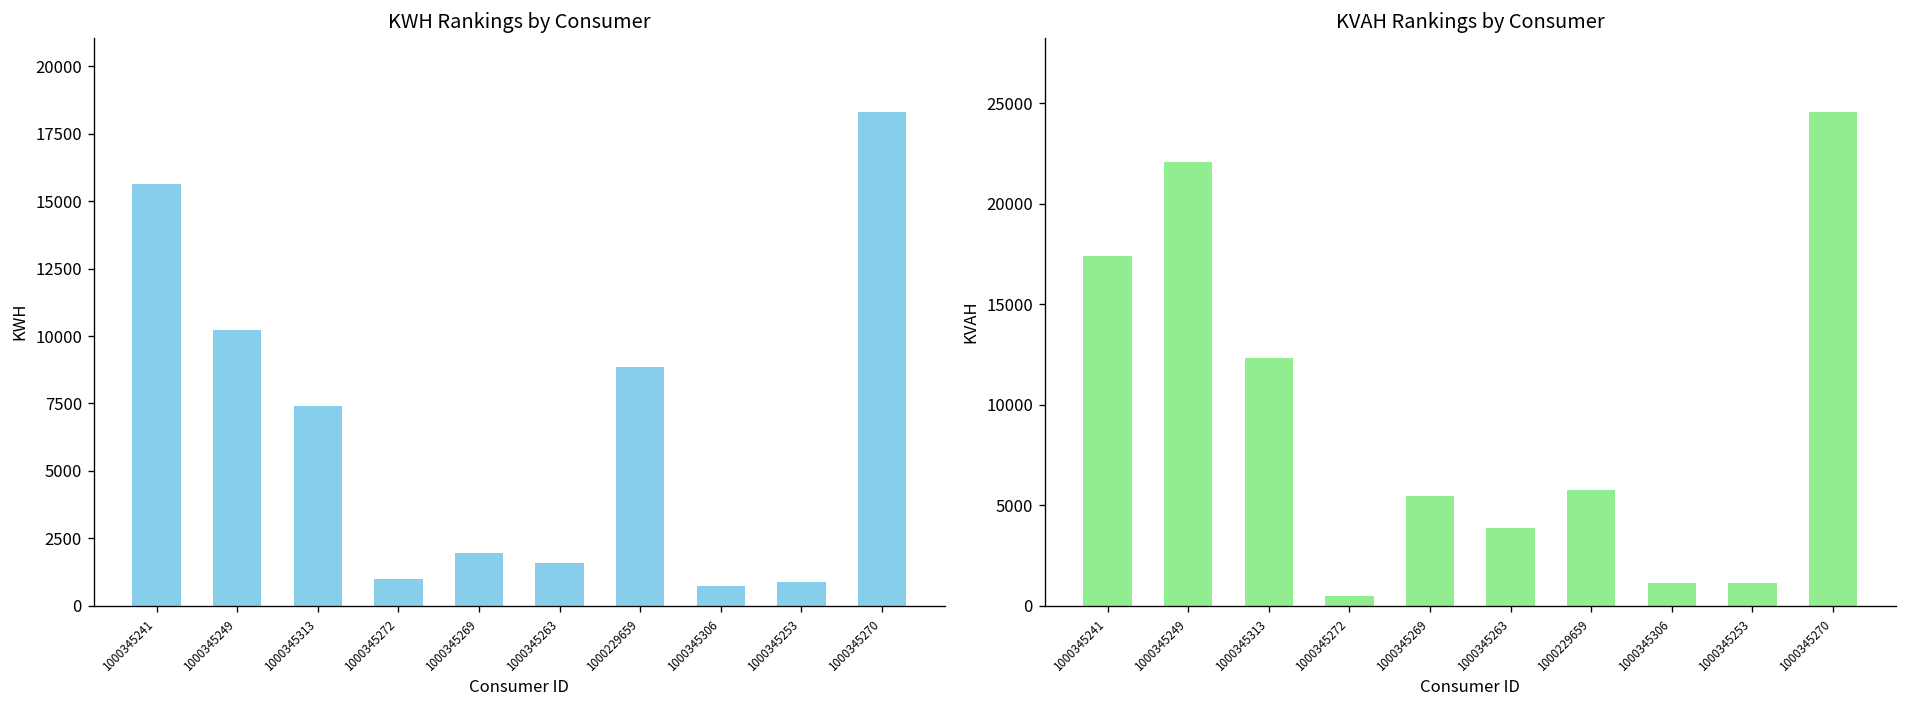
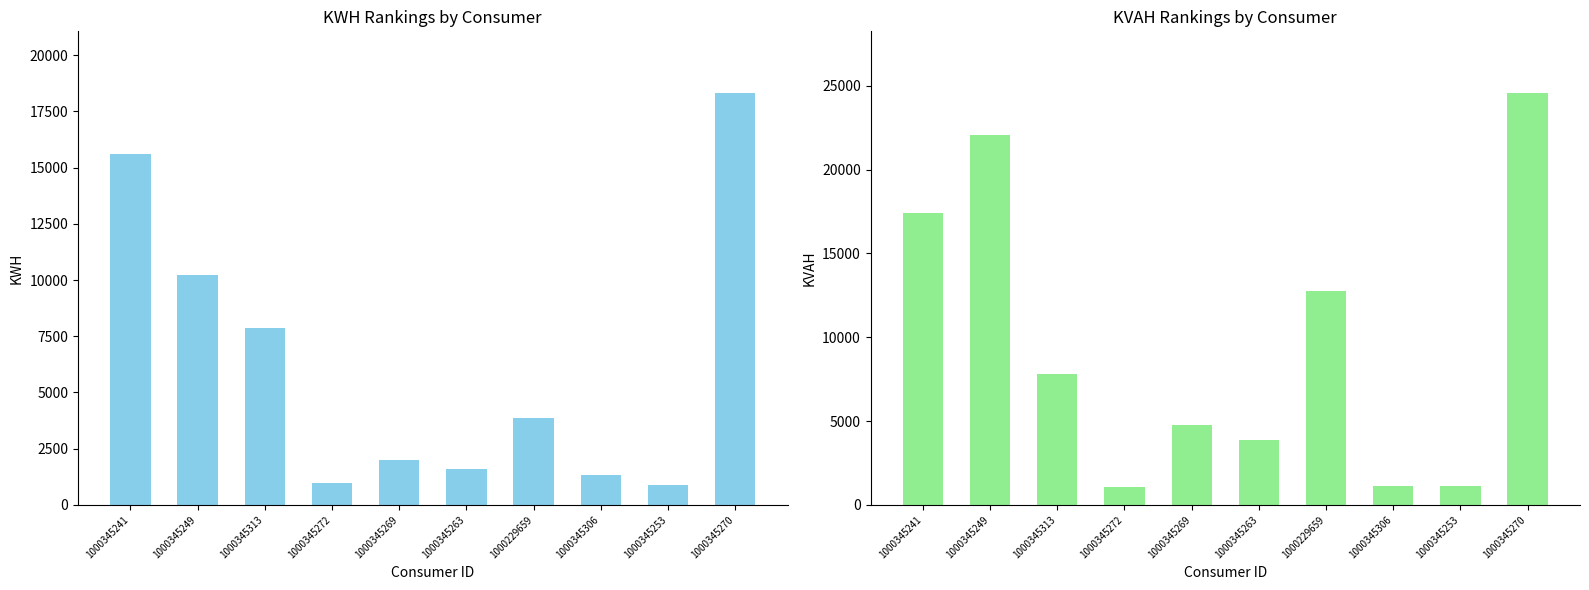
  {
    "KWH Rankings by Consumer": {
      "1000345241": 15600,
      "1000345249": 10200,
-     "1000345313": 7400,
+     "1000345313": 7900,
      "1000345272": 1000,
      "1000345269": 2000,
      "1000345263": 1600,
-     "1000229659": 8900,
-     "1000345306": 700,
+     "1000229659": 3800,
+     "1000345306": 1300,
      "1000345253": 900,
      "1000345270": 18300
    },
    "KVAH Rankings by Consumer": {
      "1000345241": 17400,
      "1000345249": 22100,
-     "1000345313": 12300,
-     "1000345272": 500,
-     "1000345269": 5500,
+     "1000345313": 7800,
+     "1000345272": 1100,
+     "1000345269": 4800,
      "1000345263": 3900,
-     "1000229659": 5800,
+     "1000229659": 12700,
      "1000345306": 1100,
      "1000345253": 1100,
      "1000345270": 24600
    }
  }
